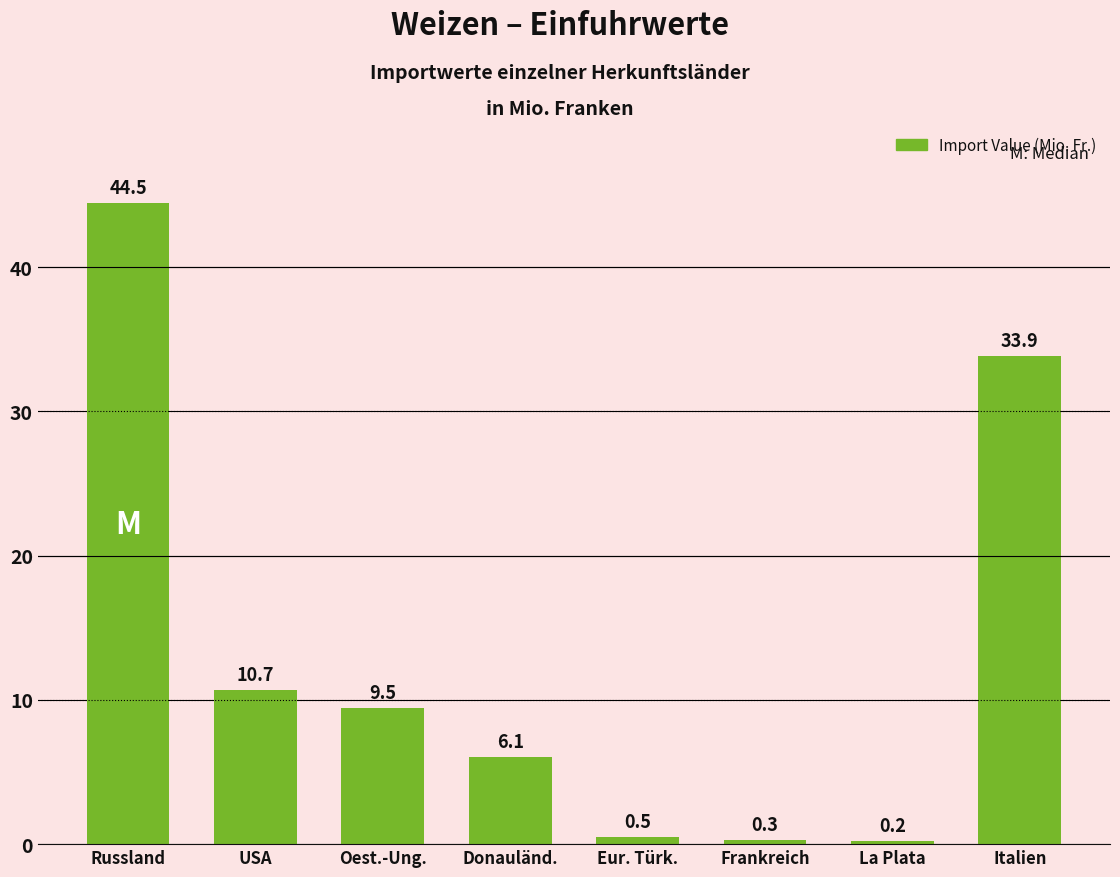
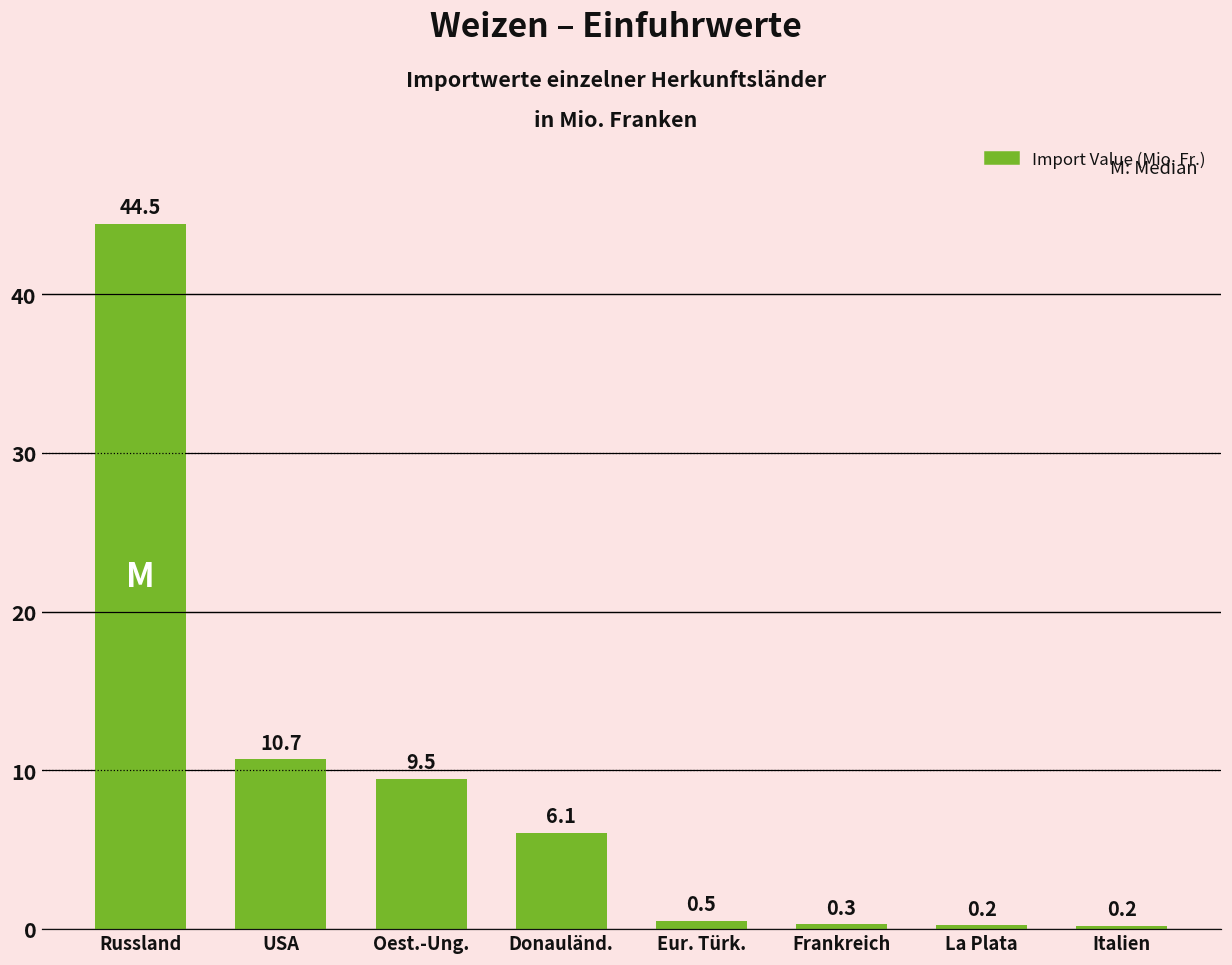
  {
    "Russland": 44.5,
    "USA": 10.7,
    "Oest.-Ung.": 9.5,
    "Donauländ.": 6.1,
    "Eur. Türk.": 0.5,
    "Frankreich": 0.3,
    "La Plata": 0.2,
-   "Italien": 33.9
+   "Italien": 0.2
  }
